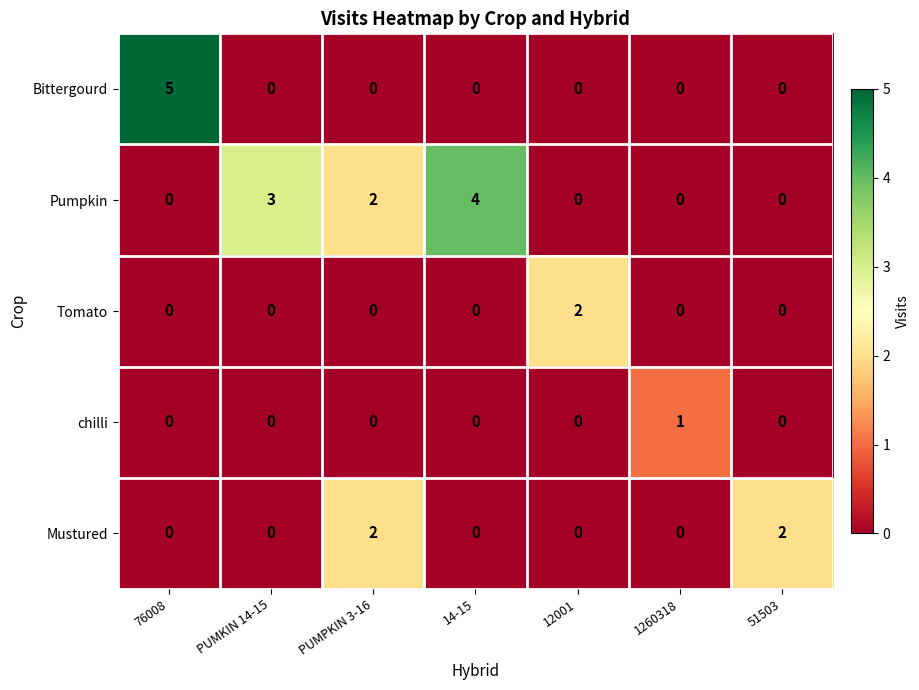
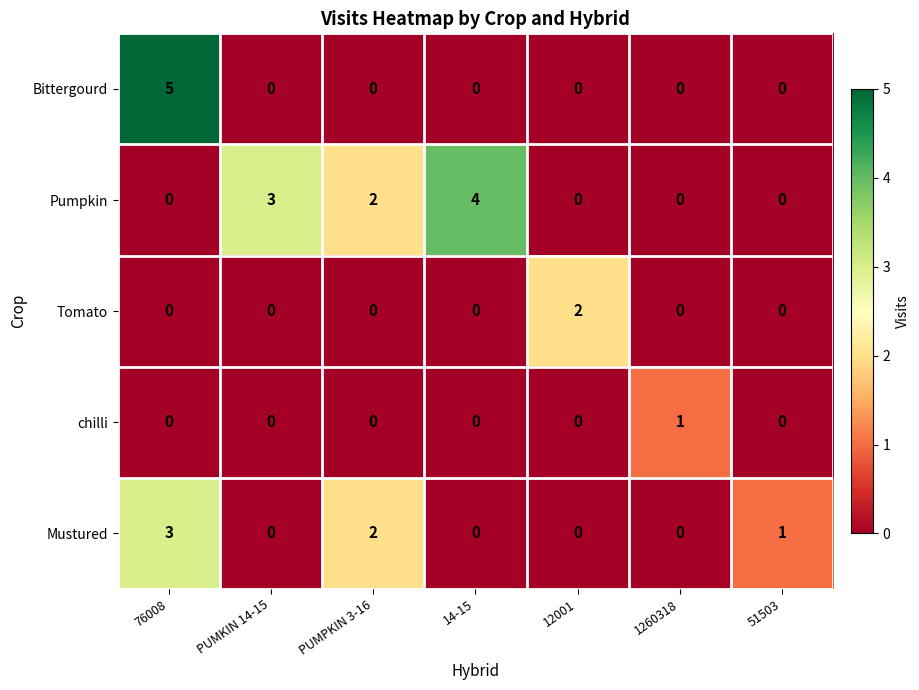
  {
    "Bittergourd": {
      "76008": 5,
      "PUMKIN 14-15": 0,
      "PUMPKIN 3-16": 0,
      "14-15": 0,
      "12001": 0,
      "1260318": 0,
      "51503": 0
    },
    "Pumpkin": {
      "76008": 0,
      "PUMKIN 14-15": 3,
      "PUMPKIN 3-16": 2,
      "14-15": 4,
      "12001": 0,
      "1260318": 0,
      "51503": 0
    },
    "Tomato": {
      "76008": 0,
      "PUMKIN 14-15": 0,
      "PUMPKIN 3-16": 0,
      "14-15": 0,
      "12001": 2,
      "1260318": 0,
      "51503": 0
    },
    "chilli": {
      "76008": 0,
      "PUMKIN 14-15": 0,
      "PUMPKIN 3-16": 0,
      "14-15": 0,
      "12001": 0,
      "1260318": 1,
      "51503": 0
    },
    "Mustured": {
-     "76008": 0,
+     "76008": 3,
      "PUMKIN 14-15": 0,
      "PUMPKIN 3-16": 2,
      "14-15": 0,
      "12001": 0,
      "1260318": 0,
-     "51503": 2
+     "51503": 1
    }
  }
